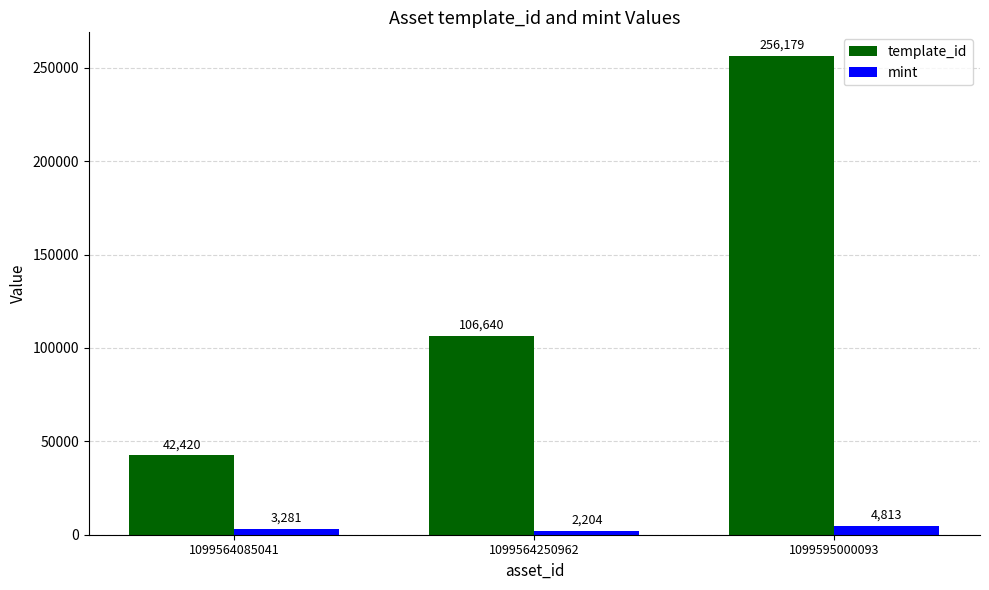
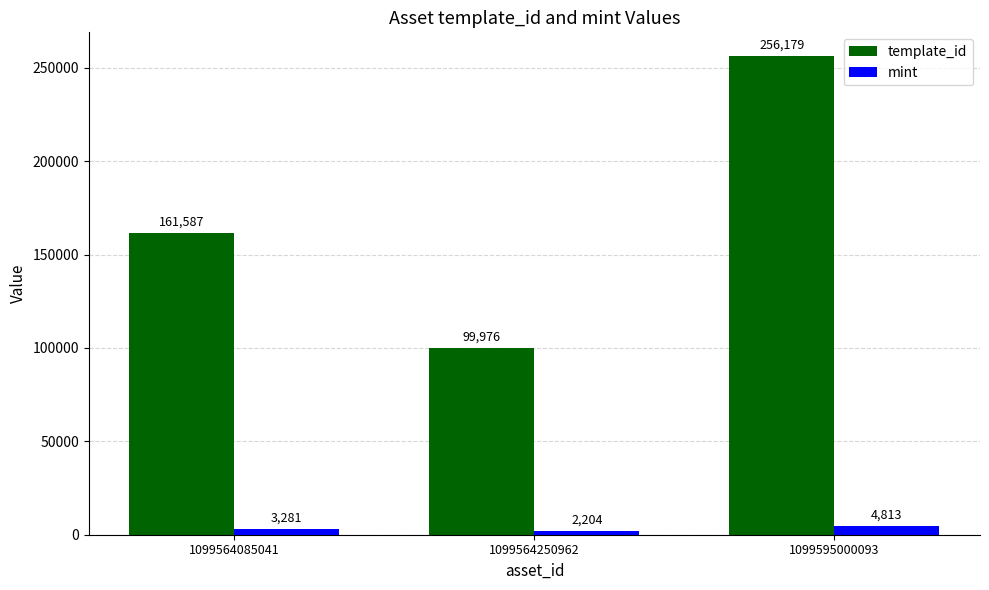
  {
    "template_id": {
-     "1099564085041": "42,420",
-     "1099564250962": "106,640",
+     "1099564085041": "161,587",
+     "1099564250962": "99,976",
      "1099595000093": "256,179"
    },
    "mint": {
      "1099564085041": "3,281",
      "1099564250962": "2,204",
      "1099595000093": "4,813"
    }
  }
